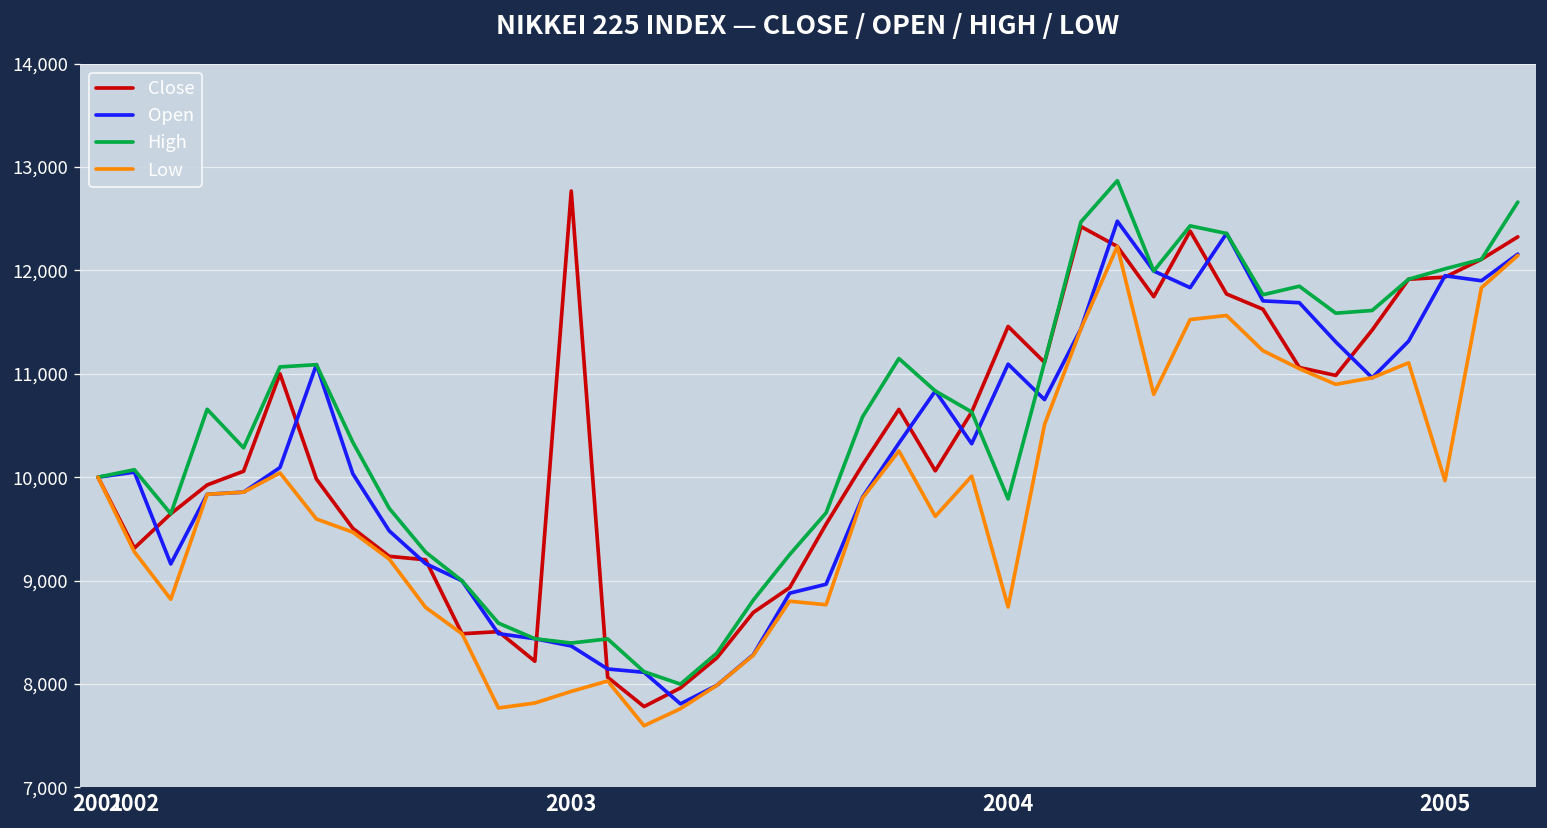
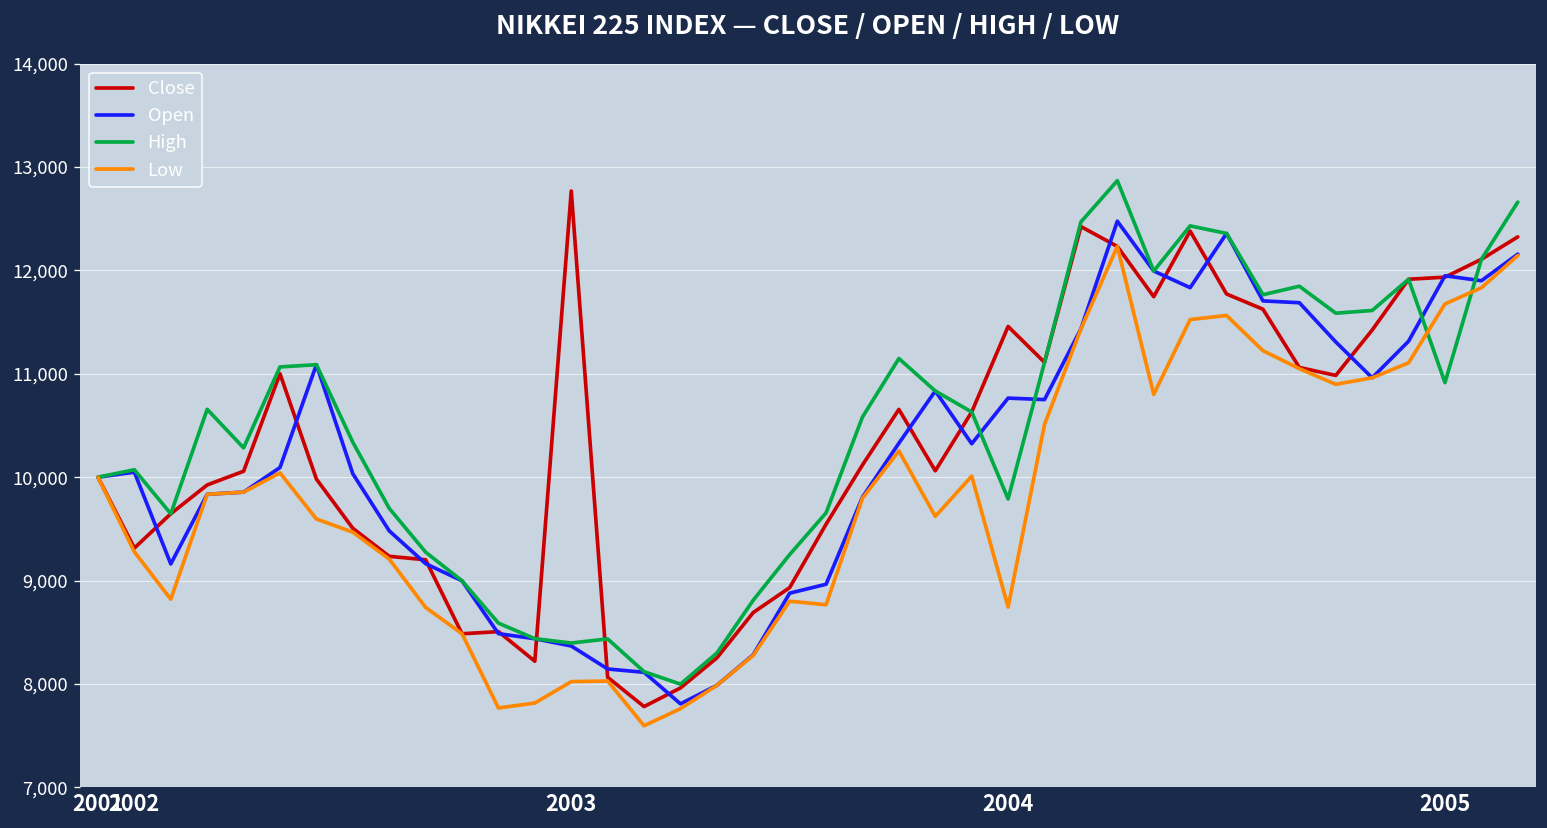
  {
    "Close": {
      "2003": "12,800",
      "2004": "11,500"
    },
    "Open": {
-     "2004": "11,100"
+     "2004": "10,800"
    },
    "High": {
      "2004": "9,800",
-     "2005": "12,000"
+     "2005": "10,900"
    },
    "Low": {
-     "2003": "7,900",
+     "2003": "8,000",
      "2004": "8,700",
-     "2005": "10,000"
+     "2005": "11,700"
    }
  }
